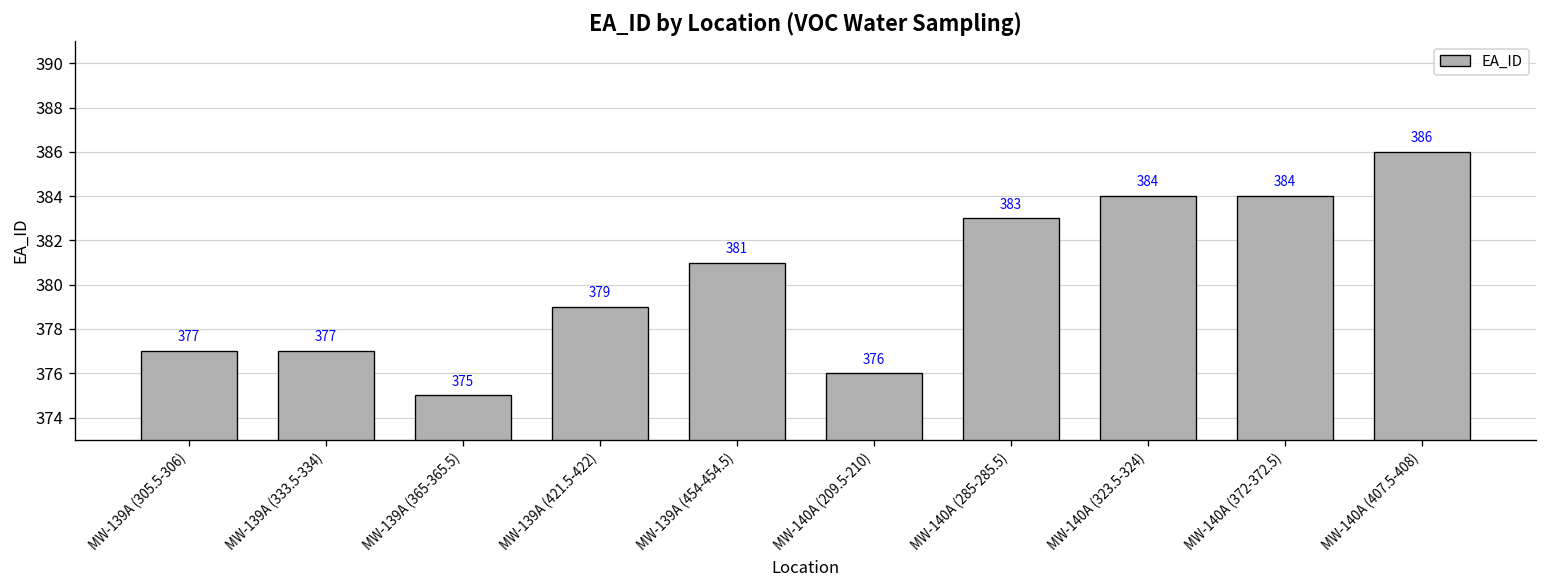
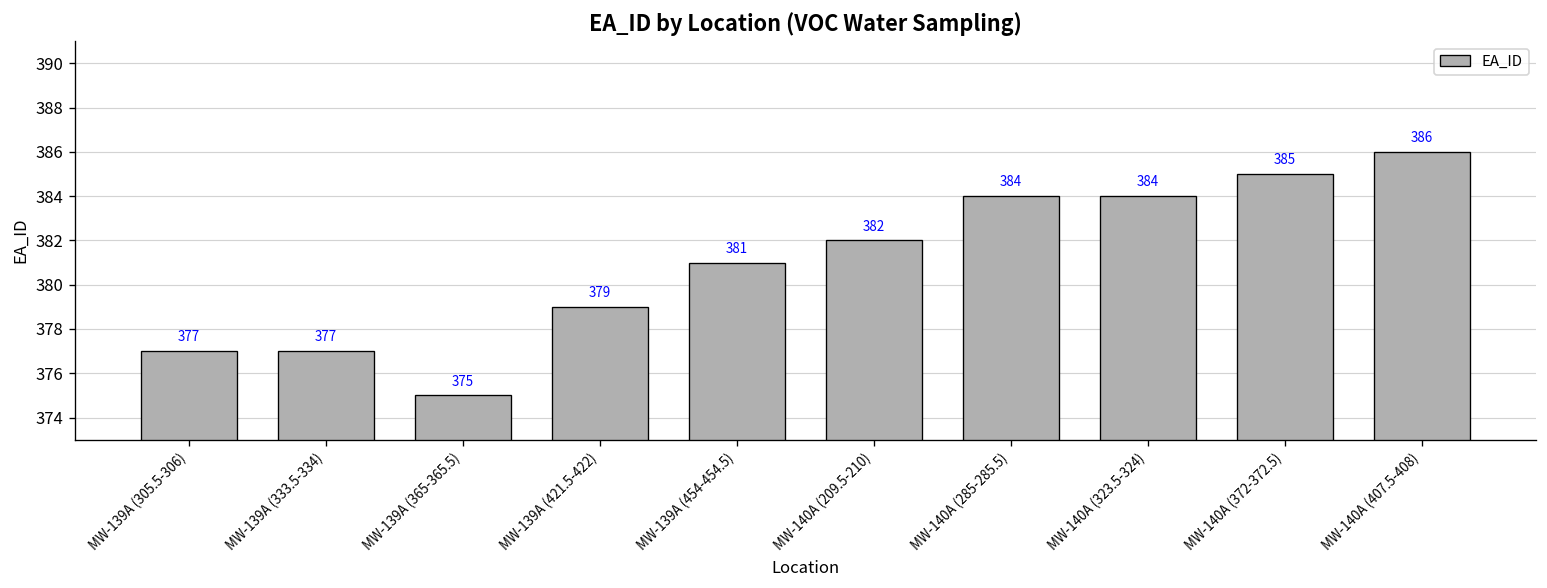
  {
    "MW-139A (305.5-306)": 377,
    "MW-139A (333.5-334)": 377,
    "MW-139A (365-365.5)": 375,
    "MW-139A (421.5-422)": 379,
    "MW-139A (454-454.5)": 381,
-   "MW-140A (209.5-210)": 376,
-   "MW-140A (285-285.5)": 383,
+   "MW-140A (209.5-210)": 382,
+   "MW-140A (285-285.5)": 384,
    "MW-140A (323.5-324)": 384,
-   "MW-140A (372-372.5)": 384,
+   "MW-140A (372-372.5)": 385,
    "MW-140A (407.5-408)": 386
  }
